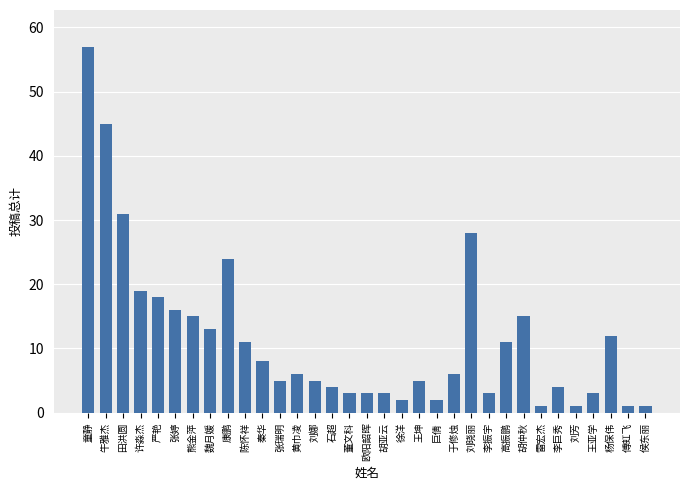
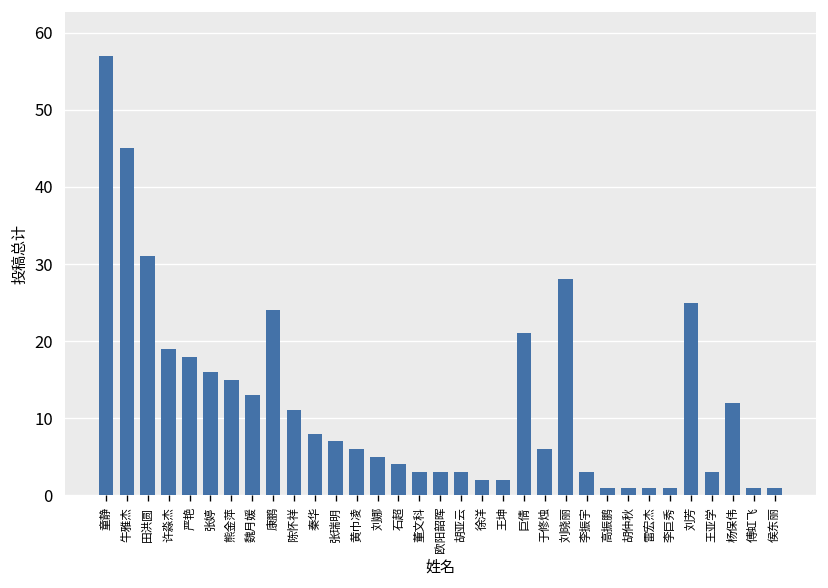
  {
    "童静": 57,
    "牛雅杰": 45,
    "田洪圆": 31,
    "许淼杰": 19,
    "严艳": 18,
    "张婷": 16,
    "熊金萍": 15,
    "魏月媛": 13,
    "康鹏": 24,
    "陈怀祥": 11,
    "秦华": 8,
-   "张瑞明": 5,
+   "张瑞明": 7,
    "黄巾凌": 6,
    "刘娜": 5,
    "石超": 4,
    "董文科": 3,
    "欧阳韶晖": 3,
    "胡亚云": 3,
    "徐洋": 2,
-   "王坤": 5,
-   "巨倩": 2,
+   "王坤": 2,
+   "巨倩": 21,
    "于修烛": 6,
    "刘晓丽": 28,
    "李振宇": 3,
-   "高振鹏": 11,
-   "胡仲秋": 15,
+   "高振鹏": 1,
+   "胡仲秋": 1,
    "雷宏杰": 1,
-   "李巨秀": 4,
-   "刘芳": 1,
+   "李巨秀": 1,
+   "刘芳": 25,
    "王亚学": 3,
    "杨保伟": 12,
    "傅虹飞": 1,
    "侯东丽": 1
  }
